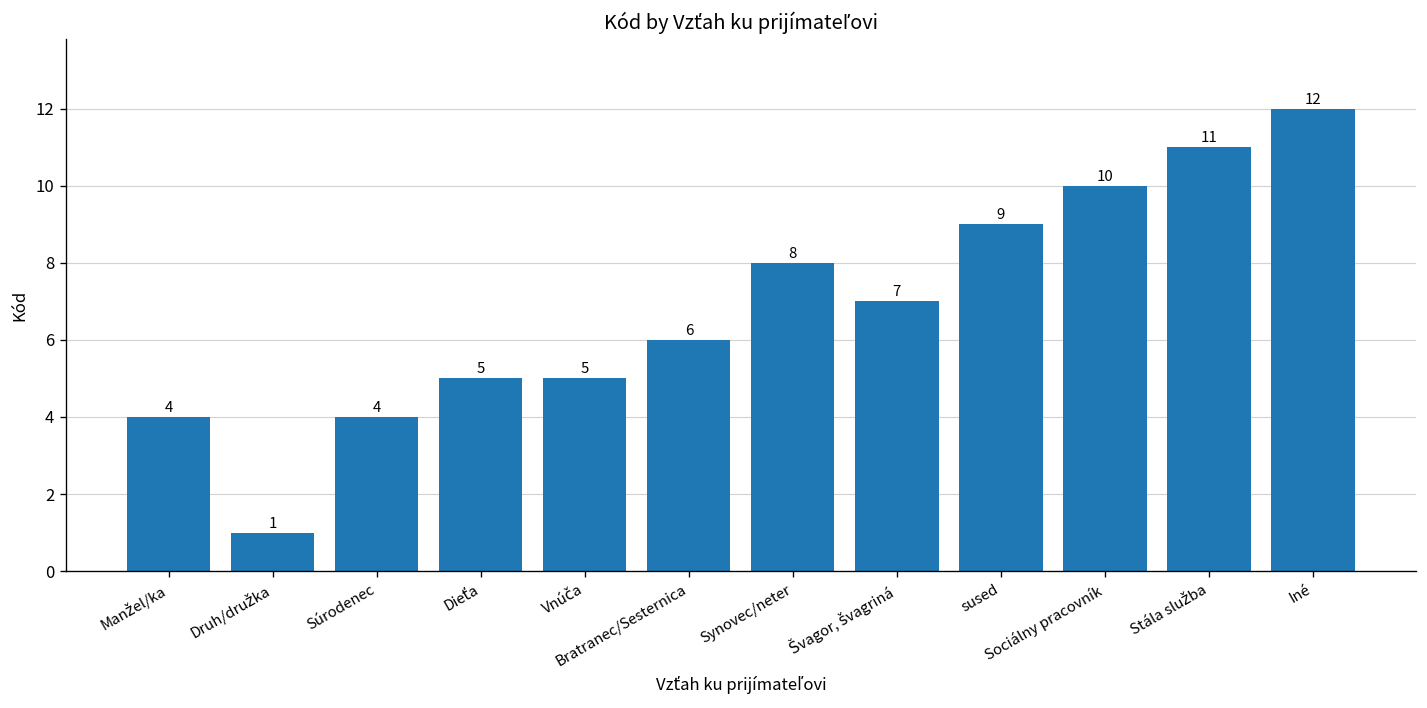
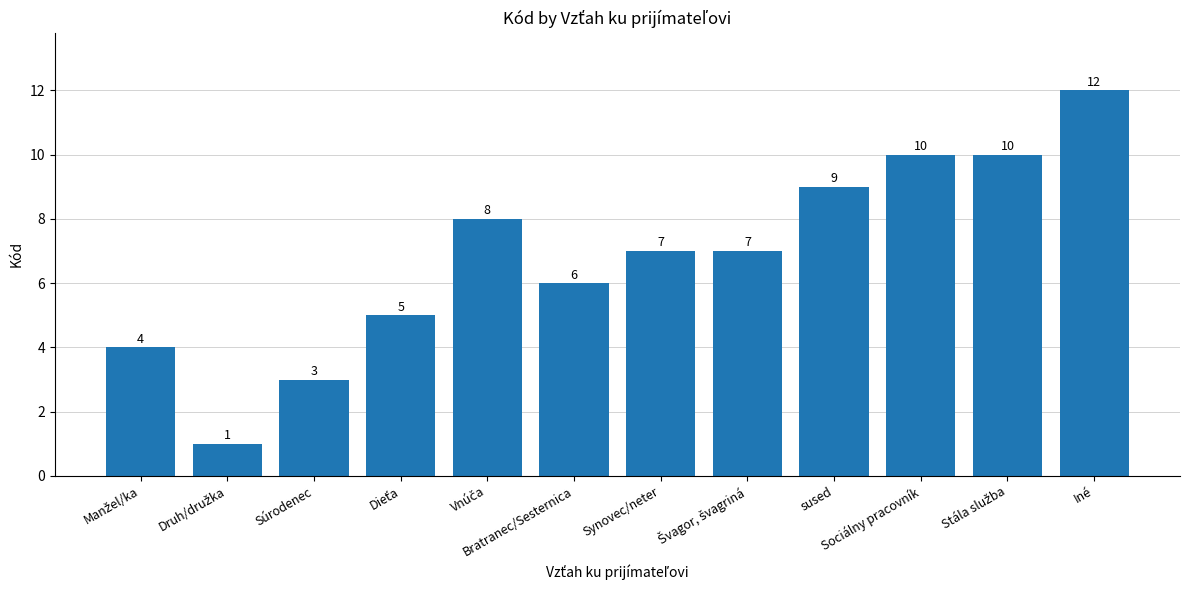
  {
    "Manžel/ka": 4,
    "Druh/družka": 1,
-   "Súrodenec": 4,
+   "Súrodenec": 3,
    "Dieťa": 5,
-   "Vnúča": 5,
+   "Vnúča": 8,
    "Bratranec/Sesternica": 6,
-   "Synovec/neter": 8,
+   "Synovec/neter": 7,
    "Švagor, švagriná": 7,
    "sused": 9,
    "Sociálny pracovník": 10,
-   "Stála služba": 11,
+   "Stála služba": 10,
    "Iné": 12
  }
